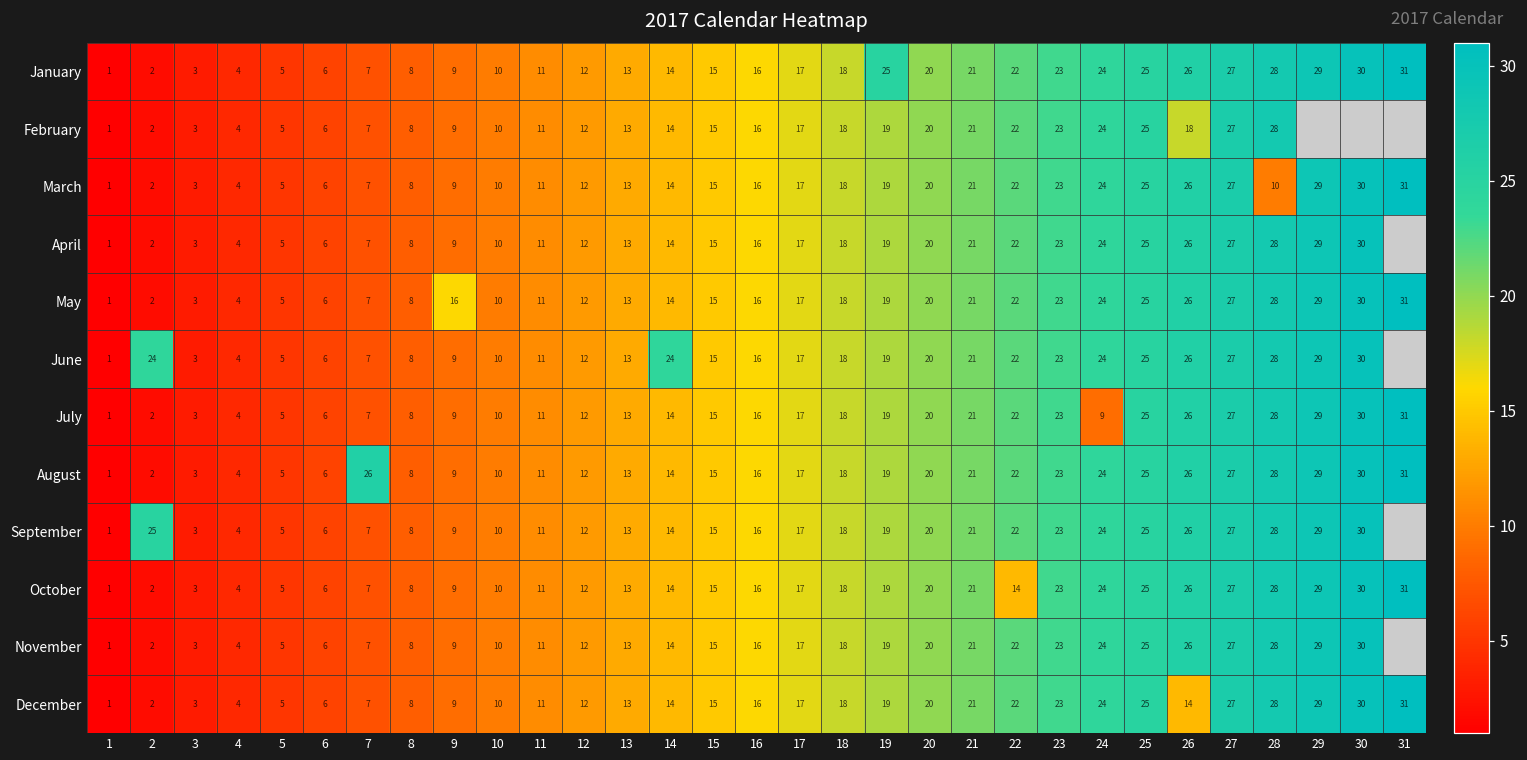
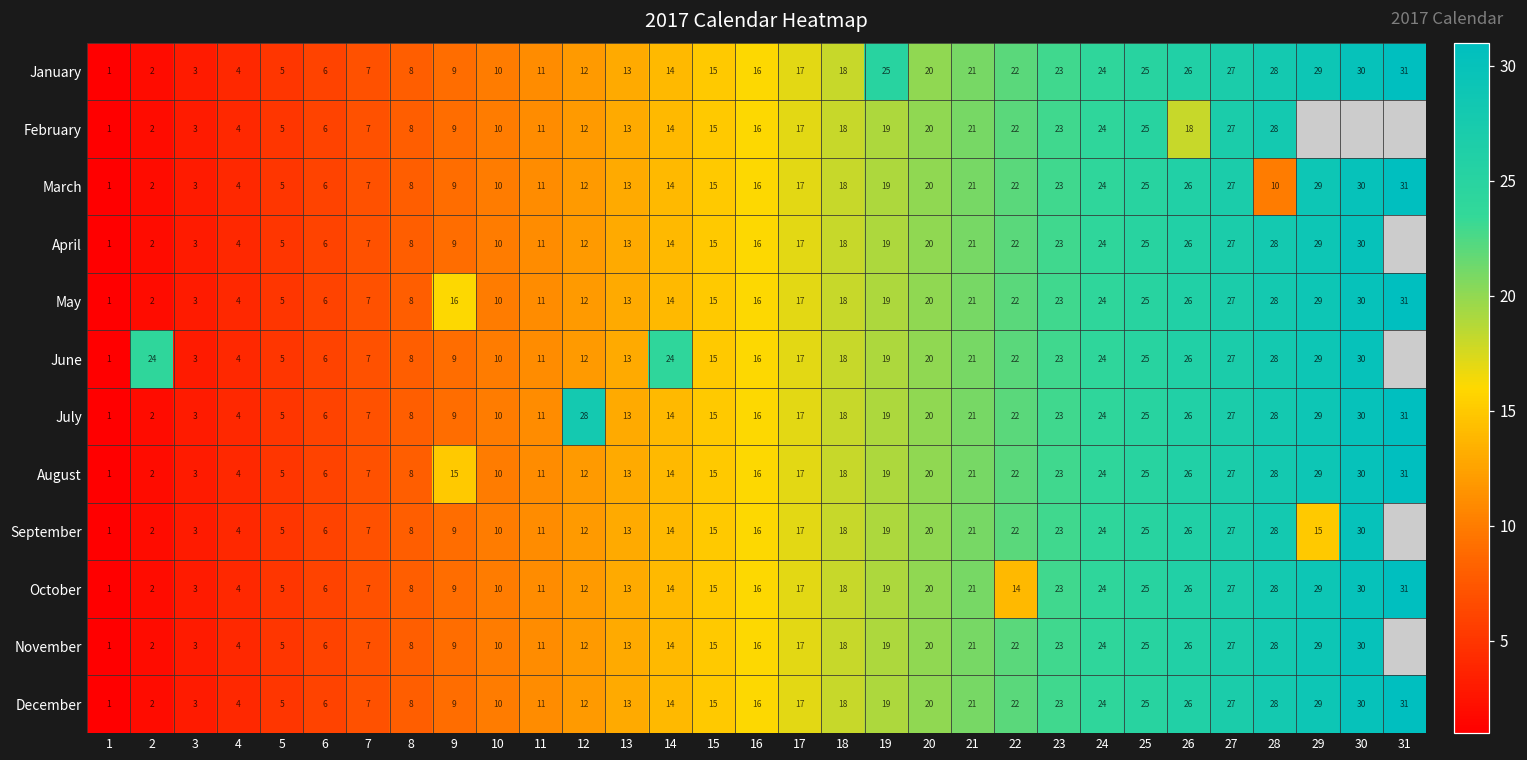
  {
    "July": {
      "1": 1,
      "2": 2,
      "3": 3,
      "4": 4,
      "5": 5,
      "6": 6,
      "7": 7,
      "8": 8,
      "9": 9,
      "10": 10,
      "11": 11,
-     "12": 12,
+     "12": 28,
      "13": 13,
      "14": 14,
      "15": 15,
      "16": 16,
      "17": 17,
      "18": 18,
      "19": 19,
      "20": 20,
      "21": 21,
      "22": 22,
      "23": 23,
-     "24": 9,
+     "24": 24,
      "25": 25,
      "26": 26,
      "27": 27,
      "28": 28,
      "29": 29,
      "30": 30,
      "31": 31
    },
    "August": {
      "1": 1,
      "2": 2,
      "3": 3,
      "4": 4,
      "5": 5,
      "6": 6,
-     "7": 26,
+     "7": 7,
      "8": 8,
-     "9": 9,
+     "9": 15,
      "10": 10,
      "11": 11,
      "12": 12,
      "13": 13,
      "14": 14,
      "15": 15,
      "16": 16,
      "17": 17,
      "18": 18,
      "19": 19,
      "20": 20,
      "21": 21,
      "22": 22,
      "23": 23,
      "24": 24,
      "25": 25,
      "26": 26,
      "27": 27,
      "28": 28,
      "29": 29,
      "30": 30,
      "31": 31
    },
    "September": {
      "1": 1,
-     "2": 25,
+     "2": 2,
      "3": 3,
      "4": 4,
      "5": 5,
      "6": 6,
      "7": 7,
      "8": 8,
      "9": 9,
      "10": 10,
      "11": 11,
      "12": 12,
      "13": 13,
      "14": 14,
      "15": 15,
      "16": 16,
      "17": 17,
      "18": 18,
      "19": 19,
      "20": 20,
      "21": 21,
      "22": 22,
      "23": 23,
      "24": 24,
      "25": 25,
      "26": 26,
      "27": 27,
      "28": 28,
-     "29": 29,
+     "29": 15,
      "30": 30
    },
    "December": {
      "1": 1,
      "2": 2,
      "3": 3,
      "4": 4,
      "5": 5,
      "6": 6,
      "7": 7,
      "8": 8,
      "9": 9,
      "10": 10,
      "11": 11,
      "12": 12,
      "13": 13,
      "14": 14,
      "15": 15,
      "16": 16,
      "17": 17,
      "18": 18,
      "19": 19,
      "20": 20,
      "21": 21,
      "22": 22,
      "23": 23,
      "24": 24,
      "25": 25,
-     "26": 14,
+     "26": 26,
      "27": 27,
      "28": 28,
      "29": 29,
      "30": 30,
      "31": 31
    }
  }
